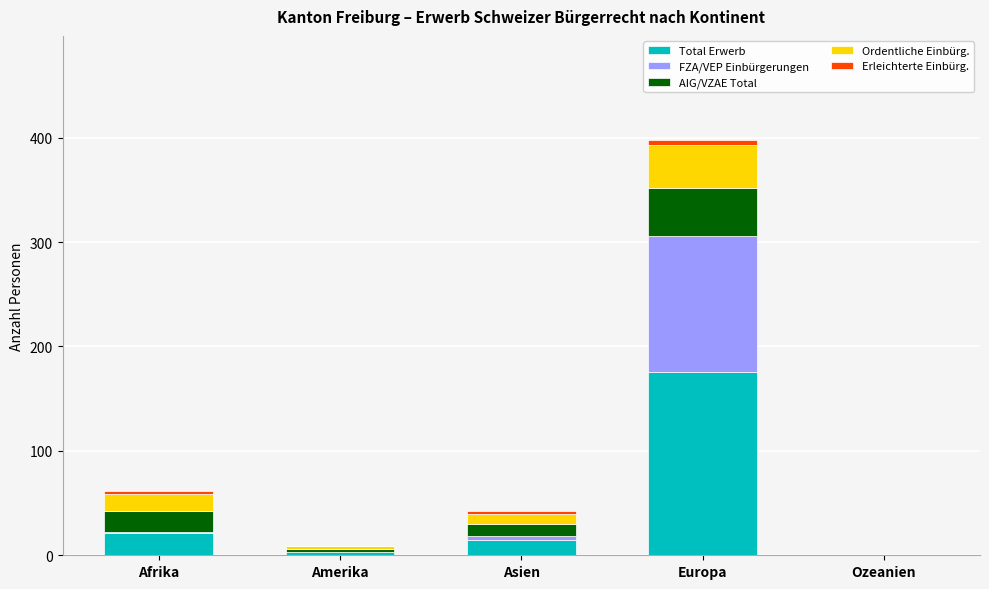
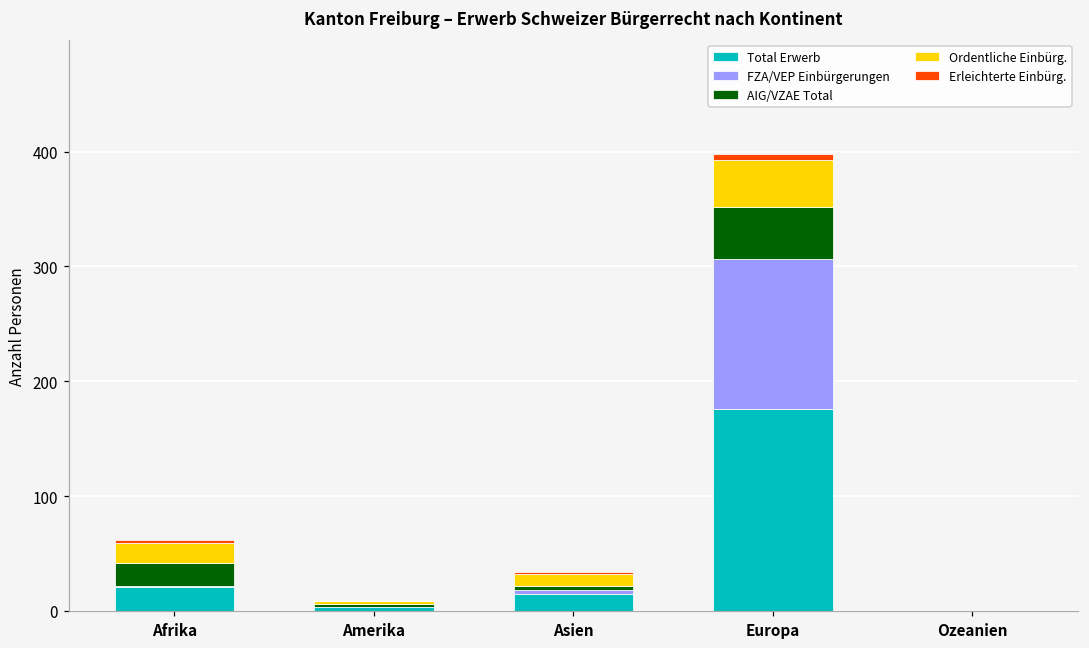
  {
    "Total Erwerb": {
      "Afrika": 21,
      "Amerika": 3,
      "Asien": 15,
      "Europa": 176,
      "Ozeanien": 0
    },
    "FZA/VEP Einbürgerungen": {
      "Amerika": 0,
      "Asien": 3,
      "Europa": 130,
      "Ozeanien": 0
    },
    "AIG/VZAE Total": {
      "Afrika": 20,
      "Amerika": 3,
-     "Asien": 12,
+     "Asien": 4,
      "Europa": 46,
      "Ozeanien": 0
    },
    "Ordentliche Einbürg.": {
      "Afrika": 17,
      "Amerika": 3,
      "Asien": 10,
      "Europa": 41,
      "Ozeanien": 0
    },
    "Erleichterte Einbürg.": {
      "Afrika": 3,
      "Amerika": 0,
      "Europa": 5,
      "Ozeanien": 0
    }
  }
